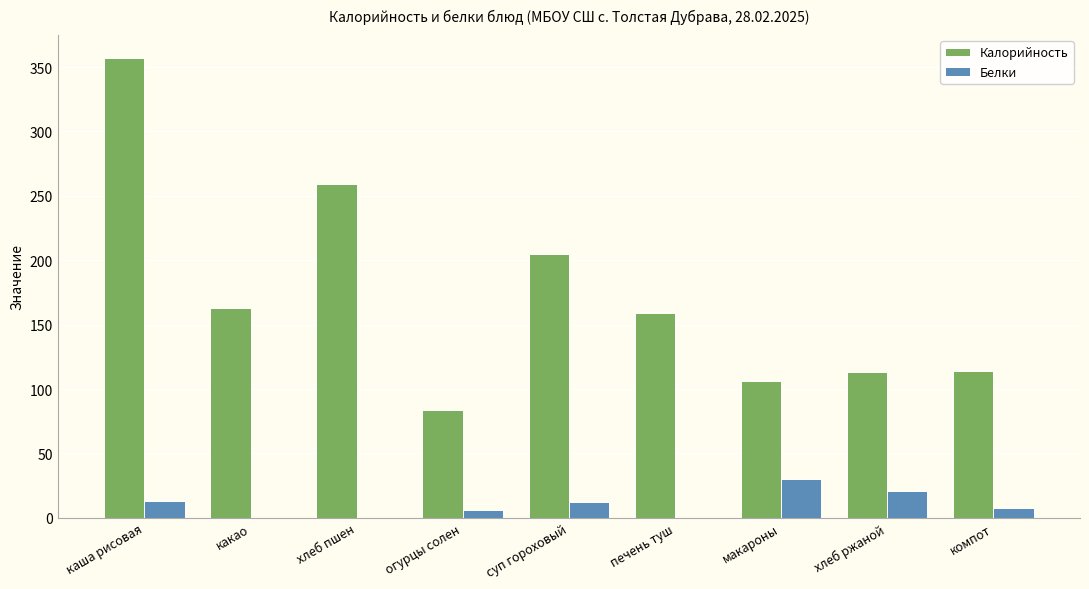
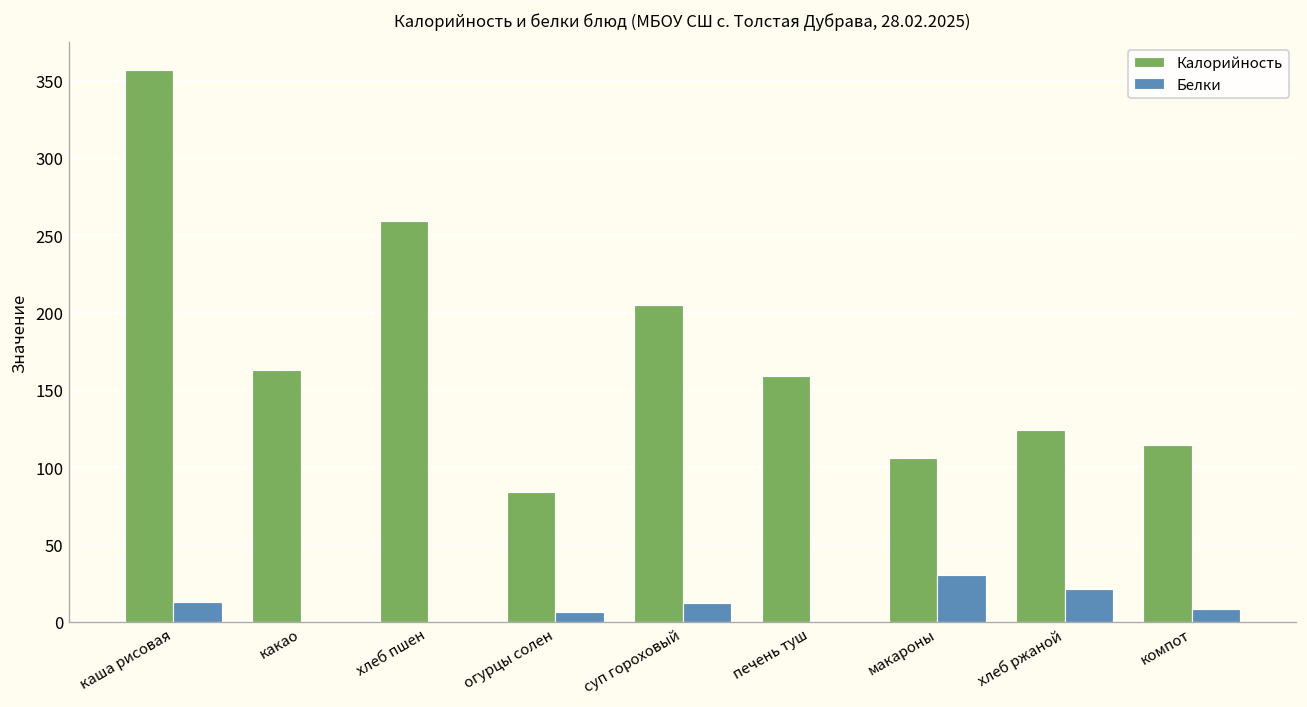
  {
    "Калорийность": {
      "каша рисовая": 357,
      "какао": 163,
      "хлеб пшен": 259,
      "огурцы солен": 84,
      "суп гороховый": 205,
      "печень туш": 159,
      "макароны": 106,
-     "хлеб ржаной": 113,
+     "хлеб ржаной": 124,
      "компот": 114
    },
    "Белки": {
      "каша рисовая": 13,
      "какао": 0,
      "хлеб пшен": 0,
      "огурцы солен": 6,
      "суп гороховый": 12,
      "печень туш": 0,
      "макароны": 30,
      "хлеб ржаной": 21,
      "компот": 8
    }
  }
